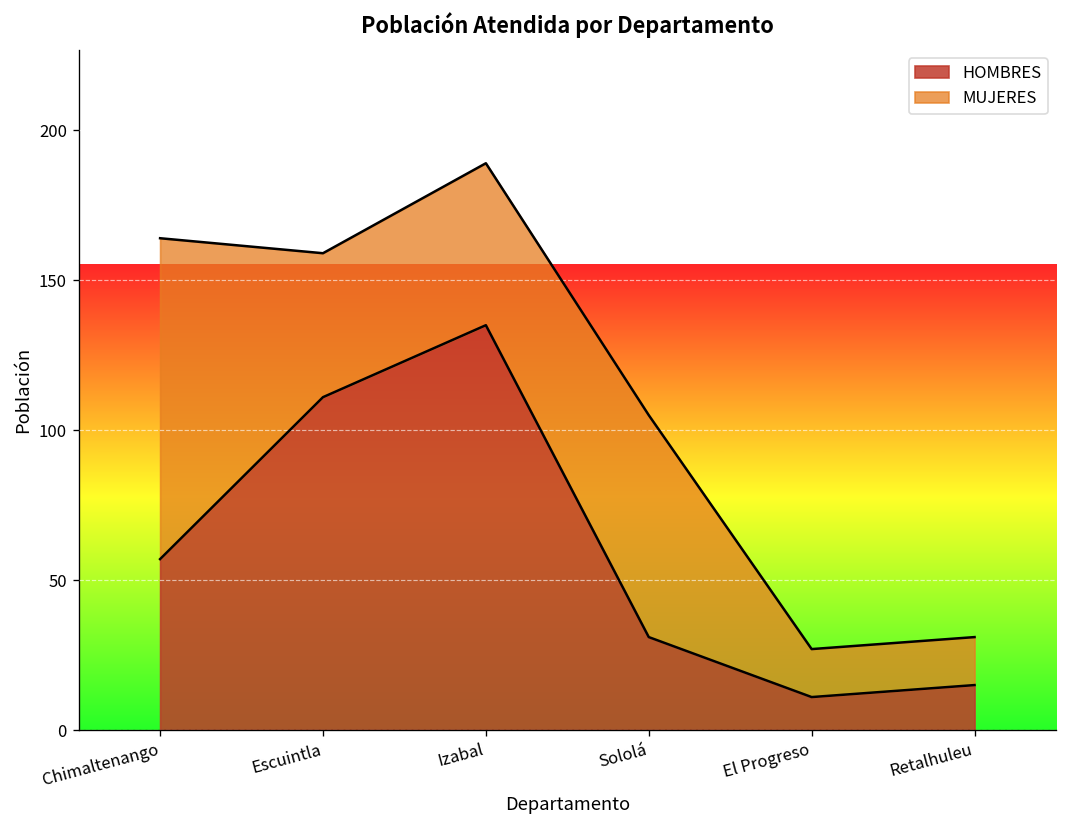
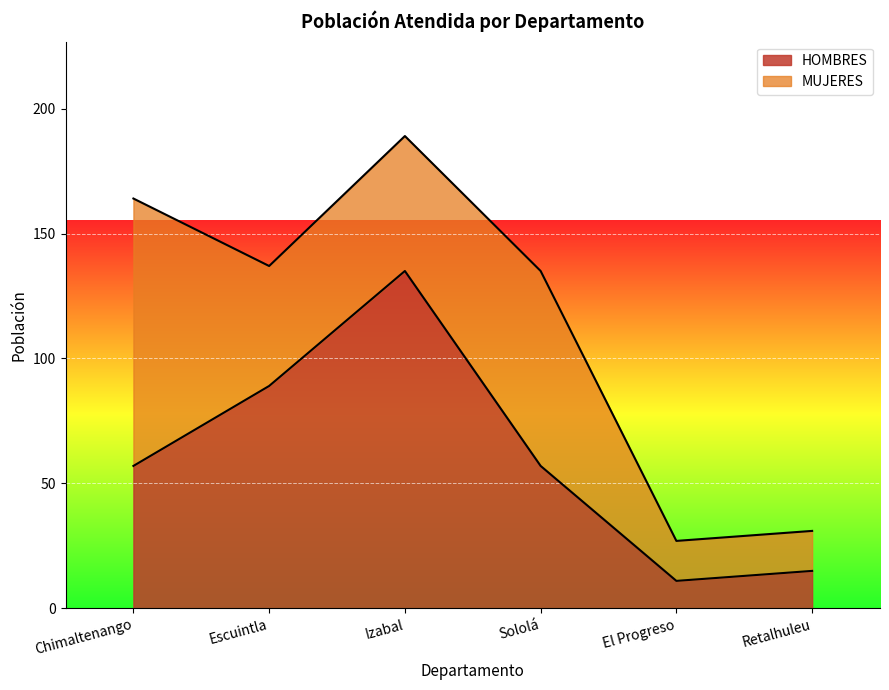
  {
    "HOMBRES": {
      "Chimaltenango": 57,
-     "Escuintla": 111,
+     "Escuintla": 89,
      "Izabal": 135,
-     "Sololá": 31,
+     "Sololá": 57,
      "El Progreso": 11,
      "Retalhuleu": 15
    },
    "MUJERES": {
      "Chimaltenango": 107,
      "Escuintla": 48,
      "Izabal": 54,
-     "Sololá": 74,
+     "Sololá": 78,
      "El Progreso": 16,
      "Retalhuleu": 16
    }
  }
